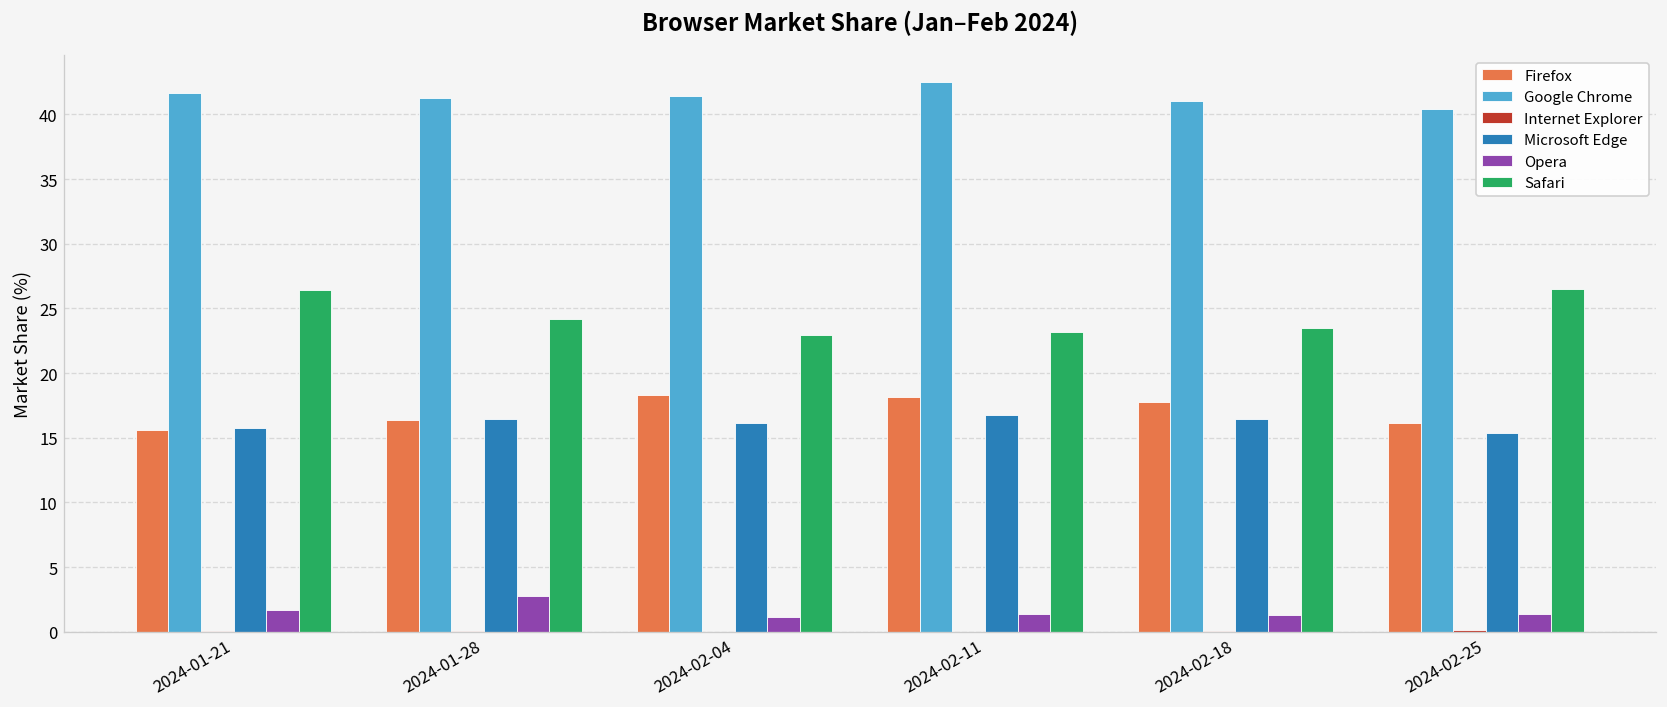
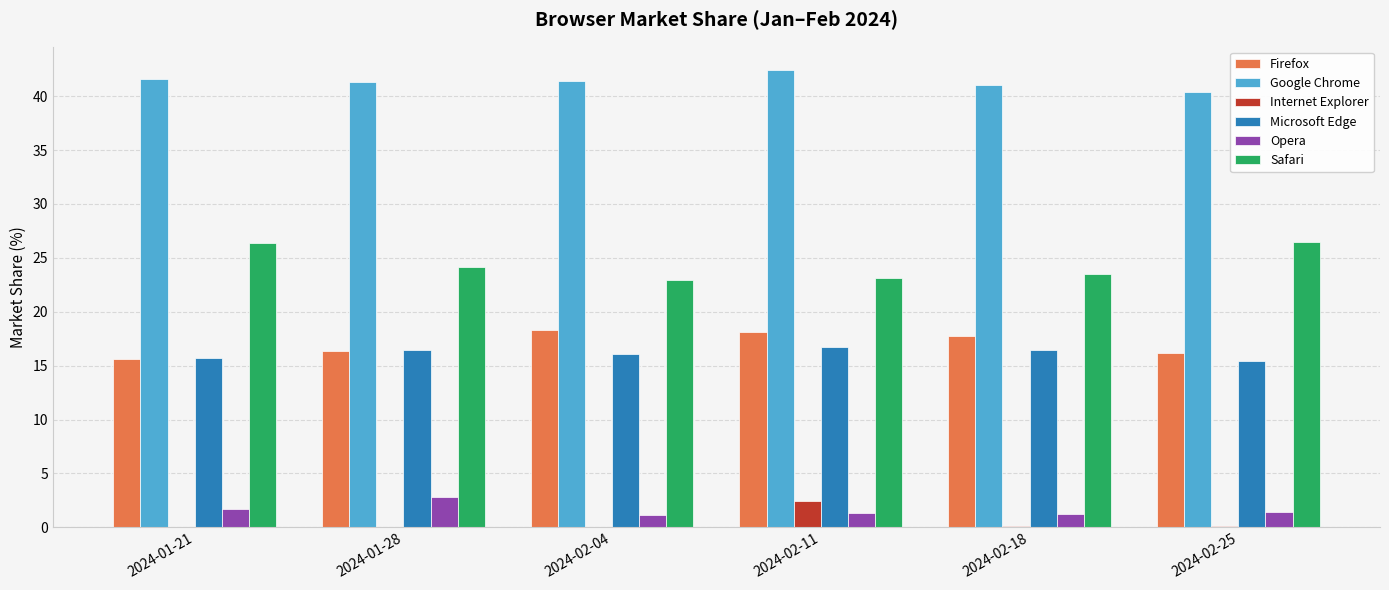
  {
    "Firefox": {
      "2024-01-21": 15.6,
      "2024-01-28": 16.4,
      "2024-02-04": 18.3,
      "2024-02-11": 18.1,
      "2024-02-18": 17.7,
      "2024-02-25": 16.2
    },
    "Google Chrome": {
      "2024-01-21": 41.6,
      "2024-01-28": 41.3,
      "2024-02-04": 41.4,
      "2024-02-11": 42.5,
      "2024-02-18": 41.0,
      "2024-02-25": 40.4
    },
    "Internet Explorer": {
-     "2024-02-11": 0.0
+     "2024-02-11": 2.4
    },
    "Microsoft Edge": {
      "2024-01-21": 15.7,
      "2024-01-28": 16.5,
      "2024-02-04": 16.1,
      "2024-02-11": 16.7,
      "2024-02-18": 16.4,
      "2024-02-25": 15.4
    },
    "Opera": {
      "2024-01-21": 1.7,
      "2024-01-28": 2.8,
      "2024-02-04": 1.1,
      "2024-02-11": 1.3,
      "2024-02-18": 1.3,
      "2024-02-25": 1.4
    },
    "Safari": {
      "2024-01-21": 26.4,
      "2024-01-28": 24.2,
      "2024-02-04": 23.0,
      "2024-02-11": 23.2,
      "2024-02-18": 23.5,
      "2024-02-25": 26.5
    }
  }
